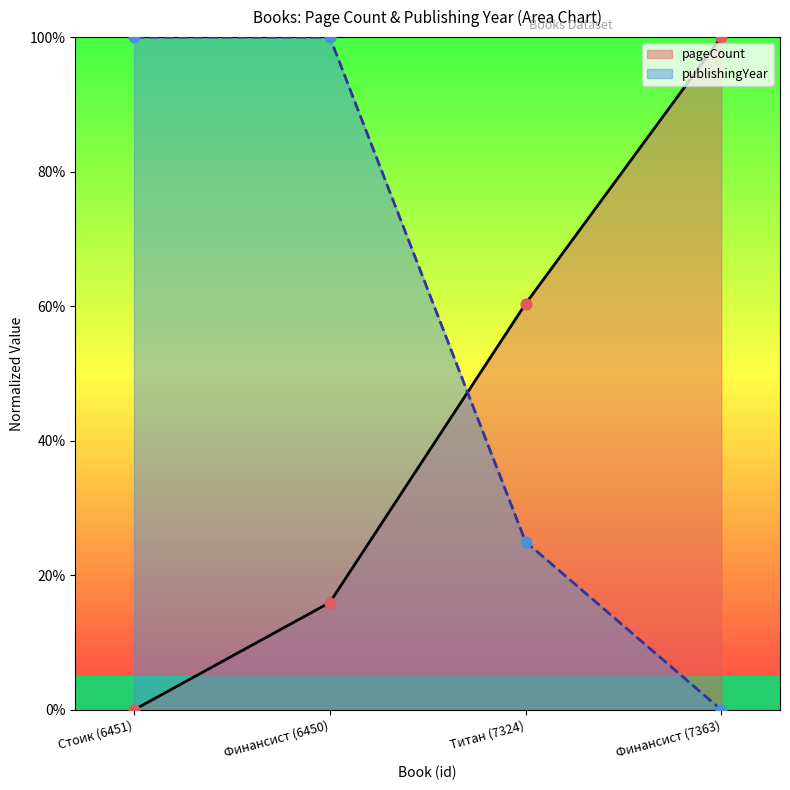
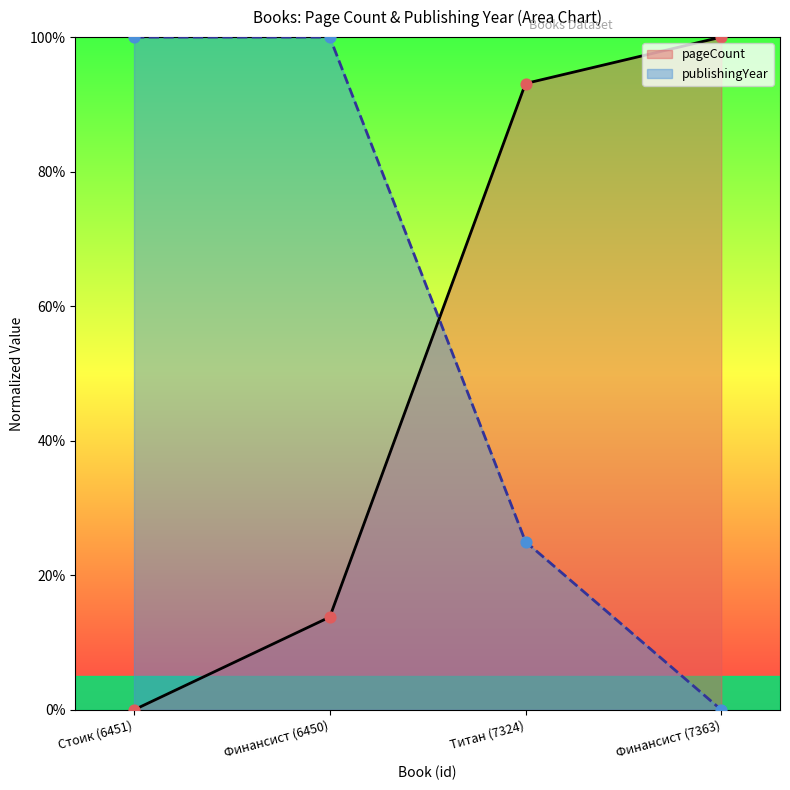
  {
    "pageCount": {
-     "Финансист (6450)": "16%",
-     "Титан (7324)": "60%",
+     "Финансист (6450)": "14%",
+     "Титан (7324)": "93%",
      "Финансист (7363)": "100%"
    },
    "publishingYear": {
      "Стоик (6451)": "100%",
      "Финансист (6450)": "100%",
      "Титан (7324)": "25%"
    }
  }
